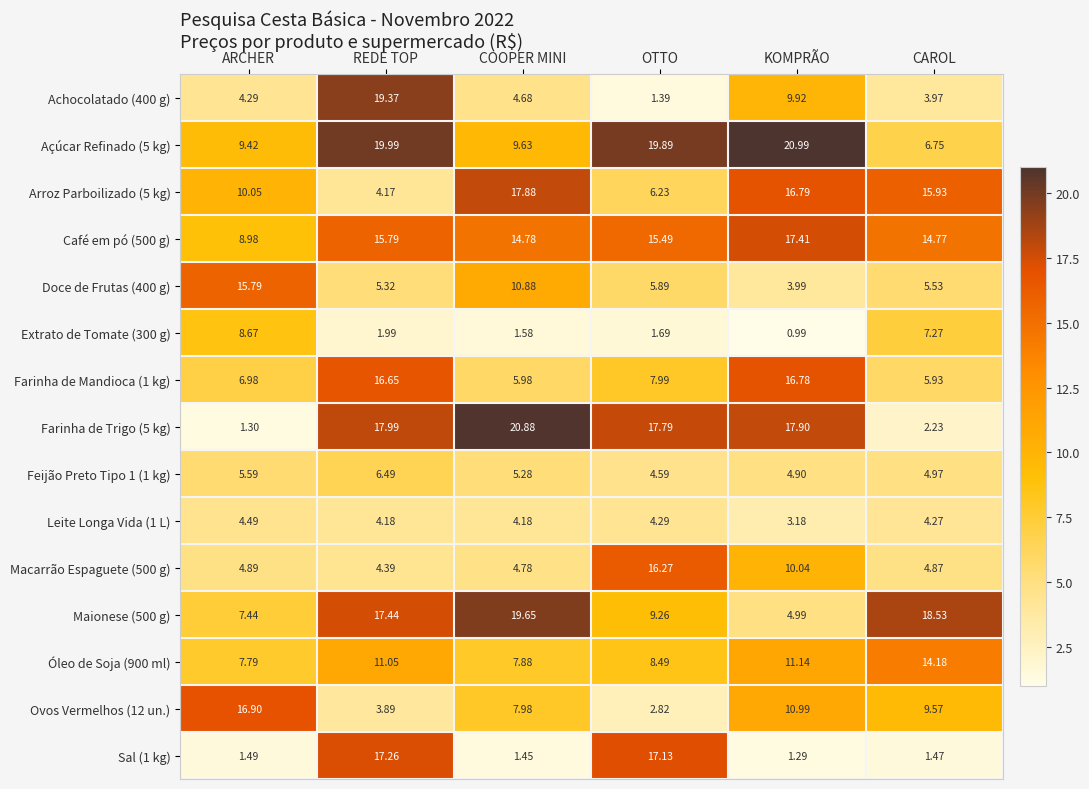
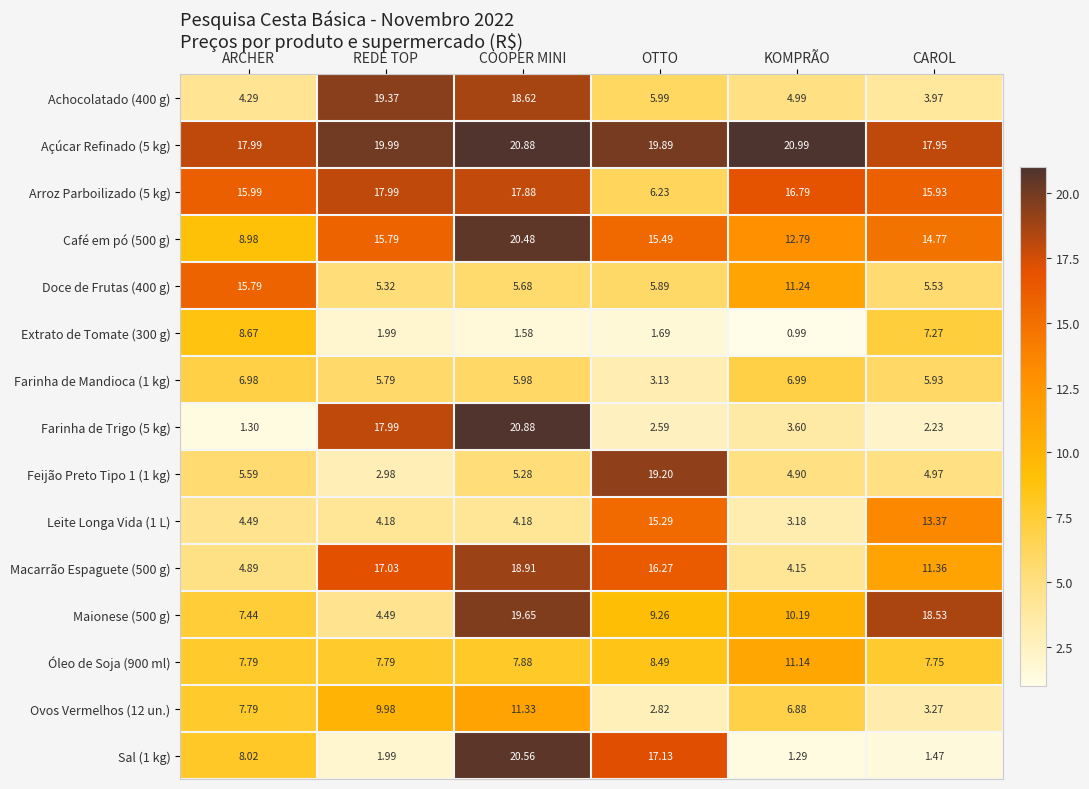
  {
    "Achocolatado (400 g)": {
      "ARCHER": 4.29,
      "REDE TOP": 19.37,
-     "COOPER MINI": 4.68,
-     "OTTO": 1.39,
-     "KOMPRÃO": 9.92,
+     "COOPER MINI": 18.62,
+     "OTTO": 5.99,
+     "KOMPRÃO": 4.99,
      "CAROL": 3.97
    },
    "Açúcar Refinado (5 kg)": {
-     "ARCHER": 9.42,
+     "ARCHER": 17.99,
      "REDE TOP": 19.99,
-     "COOPER MINI": 9.63,
+     "COOPER MINI": 20.88,
      "OTTO": 19.89,
      "KOMPRÃO": 20.99,
-     "CAROL": 6.75
+     "CAROL": 17.95
    },
    "Arroz Parboilizado (5 kg)": {
-     "ARCHER": 10.05,
-     "REDE TOP": 4.17,
+     "ARCHER": 15.99,
+     "REDE TOP": 17.99,
      "COOPER MINI": 17.88,
      "OTTO": 6.23,
      "KOMPRÃO": 16.79,
      "CAROL": 15.93
    },
    "Café em pó (500 g)": {
      "ARCHER": 8.98,
      "REDE TOP": 15.79,
-     "COOPER MINI": 14.78,
+     "COOPER MINI": 20.48,
      "OTTO": 15.49,
-     "KOMPRÃO": 17.41,
+     "KOMPRÃO": 12.79,
      "CAROL": 14.77
    },
    "Doce de Frutas (400 g)": {
      "ARCHER": 15.79,
      "REDE TOP": 5.32,
-     "COOPER MINI": 10.88,
+     "COOPER MINI": 5.68,
      "OTTO": 5.89,
-     "KOMPRÃO": 3.99,
+     "KOMPRÃO": 11.24,
      "CAROL": 5.53
    },
    "Extrato de Tomate (300 g)": {
      "ARCHER": 8.67,
      "REDE TOP": 1.99,
      "COOPER MINI": 1.58,
      "OTTO": 1.69,
      "KOMPRÃO": 0.99,
      "CAROL": 7.27
    },
    "Farinha de Mandioca (1 kg)": {
      "ARCHER": 6.98,
-     "REDE TOP": 16.65,
+     "REDE TOP": 5.79,
      "COOPER MINI": 5.98,
-     "OTTO": 7.99,
-     "KOMPRÃO": 16.78,
+     "OTTO": 3.13,
+     "KOMPRÃO": 6.99,
      "CAROL": 5.93
    },
    "Farinha de Trigo (5 kg)": {
      "ARCHER": 1.30,
      "REDE TOP": 17.99,
      "COOPER MINI": 20.88,
-     "OTTO": 17.79,
-     "KOMPRÃO": 17.90,
+     "OTTO": 2.59,
+     "KOMPRÃO": 3.60,
      "CAROL": 2.23
    },
    "Feijão Preto Tipo 1 (1 kg)": {
      "ARCHER": 5.59,
-     "REDE TOP": 6.49,
+     "REDE TOP": 2.98,
      "COOPER MINI": 5.28,
-     "OTTO": 4.59,
+     "OTTO": 19.20,
      "KOMPRÃO": 4.90,
      "CAROL": 4.97
    },
    "Leite Longa Vida (1 L)": {
      "ARCHER": 4.49,
      "REDE TOP": 4.18,
      "COOPER MINI": 4.18,
-     "OTTO": 4.29,
+     "OTTO": 15.29,
      "KOMPRÃO": 3.18,
-     "CAROL": 4.27
+     "CAROL": 13.37
    },
    "Macarrão Espaguete (500 g)": {
      "ARCHER": 4.89,
-     "REDE TOP": 4.39,
-     "COOPER MINI": 4.78,
+     "REDE TOP": 17.03,
+     "COOPER MINI": 18.91,
      "OTTO": 16.27,
-     "KOMPRÃO": 10.04,
-     "CAROL": 4.87
+     "KOMPRÃO": 4.15,
+     "CAROL": 11.36
    },
    "Maionese (500 g)": {
      "ARCHER": 7.44,
-     "REDE TOP": 17.44,
+     "REDE TOP": 4.49,
      "COOPER MINI": 19.65,
      "OTTO": 9.26,
-     "KOMPRÃO": 4.99,
+     "KOMPRÃO": 10.19,
      "CAROL": 18.53
    },
    "Óleo de Soja (900 ml)": {
      "ARCHER": 7.79,
-     "REDE TOP": 11.05,
+     "REDE TOP": 7.79,
      "COOPER MINI": 7.88,
      "OTTO": 8.49,
      "KOMPRÃO": 11.14,
-     "CAROL": 14.18
+     "CAROL": 7.75
    },
    "Ovos Vermelhos (12 un.)": {
-     "ARCHER": 16.90,
-     "REDE TOP": 3.89,
-     "COOPER MINI": 7.98,
+     "ARCHER": 7.79,
+     "REDE TOP": 9.98,
+     "COOPER MINI": 11.33,
      "OTTO": 2.82,
-     "KOMPRÃO": 10.99,
-     "CAROL": 9.57
+     "KOMPRÃO": 6.88,
+     "CAROL": 3.27
    },
    "Sal (1 kg)": {
-     "ARCHER": 1.49,
-     "REDE TOP": 17.26,
-     "COOPER MINI": 1.45,
+     "ARCHER": 8.02,
+     "REDE TOP": 1.99,
+     "COOPER MINI": 20.56,
      "OTTO": 17.13,
      "KOMPRÃO": 1.29,
      "CAROL": 1.47
    }
  }
